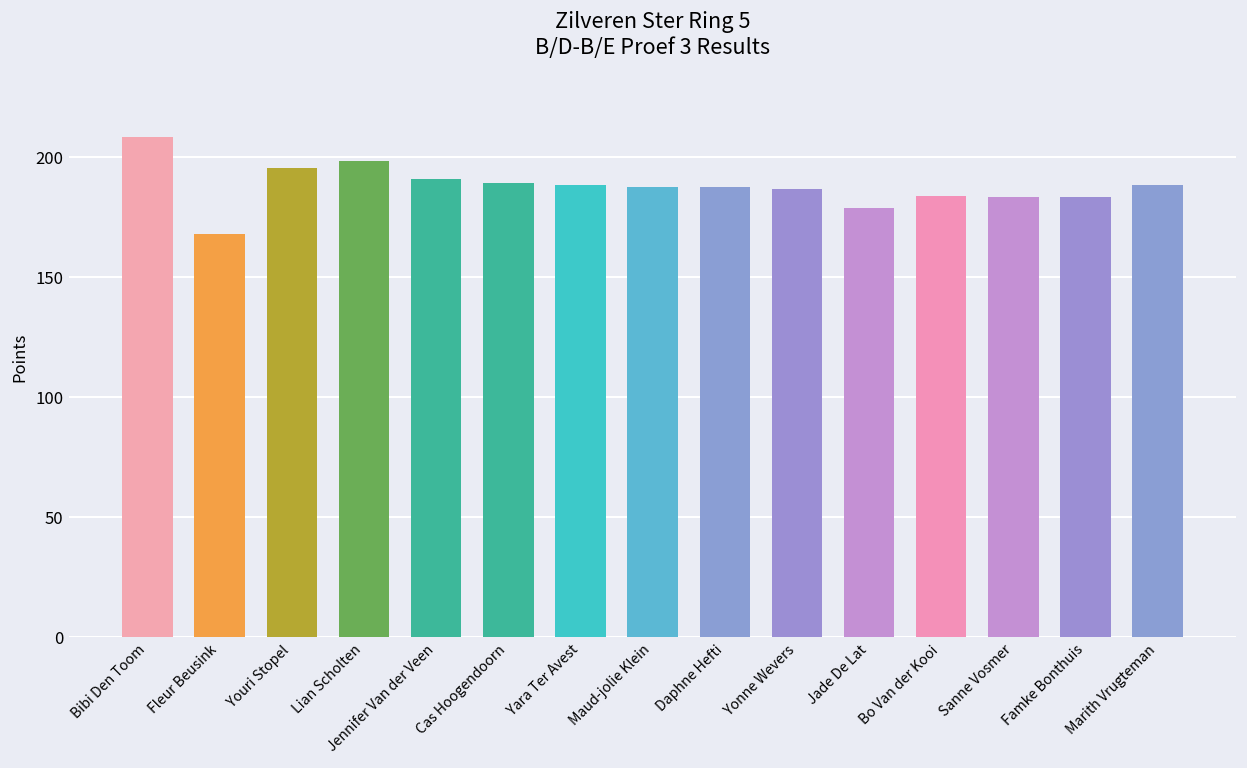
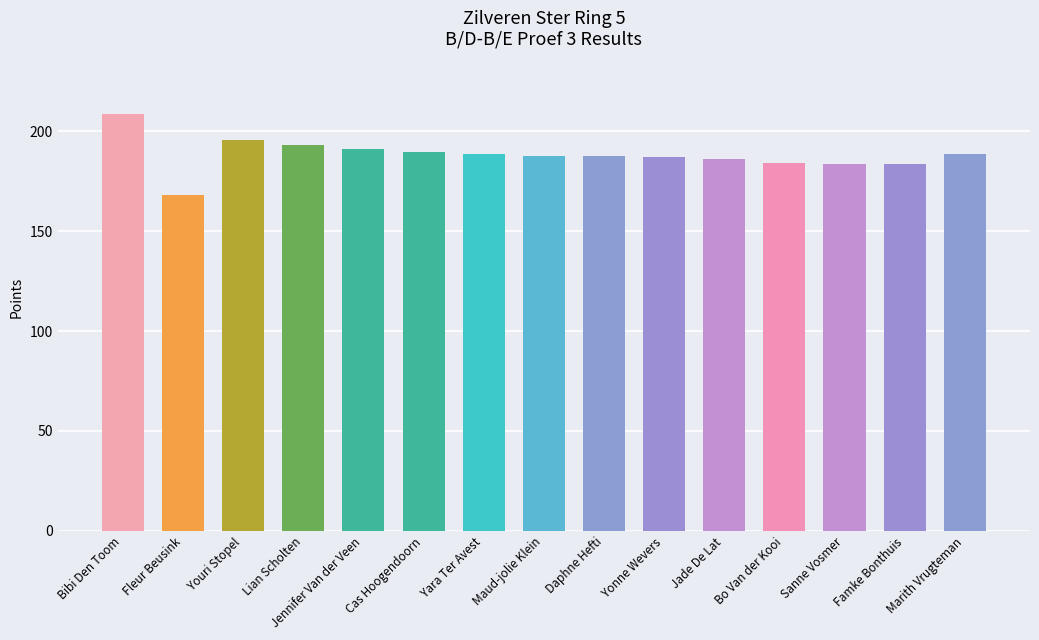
  {
    "Bibi Den Toom": 209,
    "Fleur Beusink": 168,
    "Youri Stopel": 196,
-   "Lian Scholten": 199,
+   "Lian Scholten": 193,
    "Jennifer Van der Veen": 191,
    "Cas Hoogendoorn": 190,
    "Yara Ter Avest": 189,
    "Maud-jolie Klein": 188,
    "Daphne Hefti": 188,
    "Yonne Wevers": 187,
-   "Jade De Lat": 179,
+   "Jade De Lat": 186,
    "Bo Van der Kooi": 184,
    "Sanne Vosmer": 184,
    "Famke Bonthuis": 184,
    "Marith Vrugteman": 189
  }
